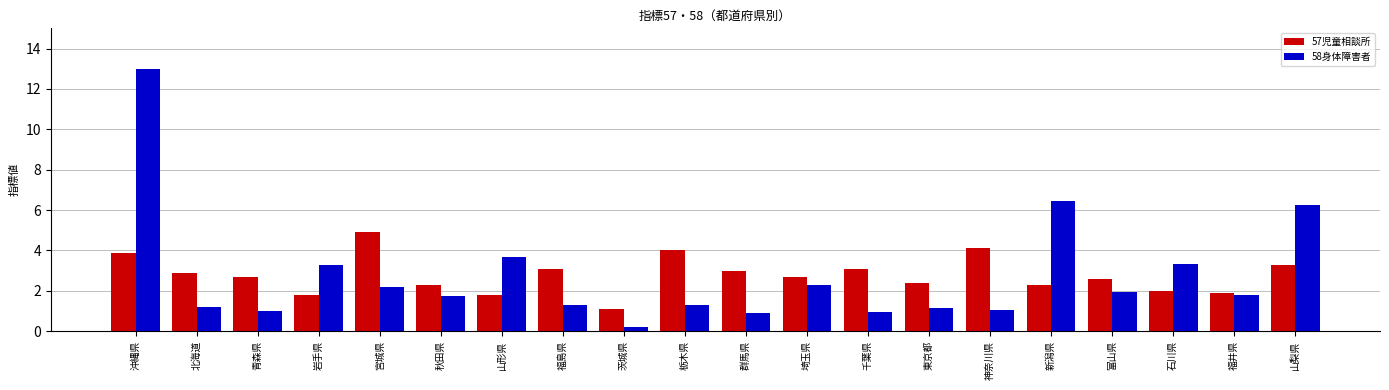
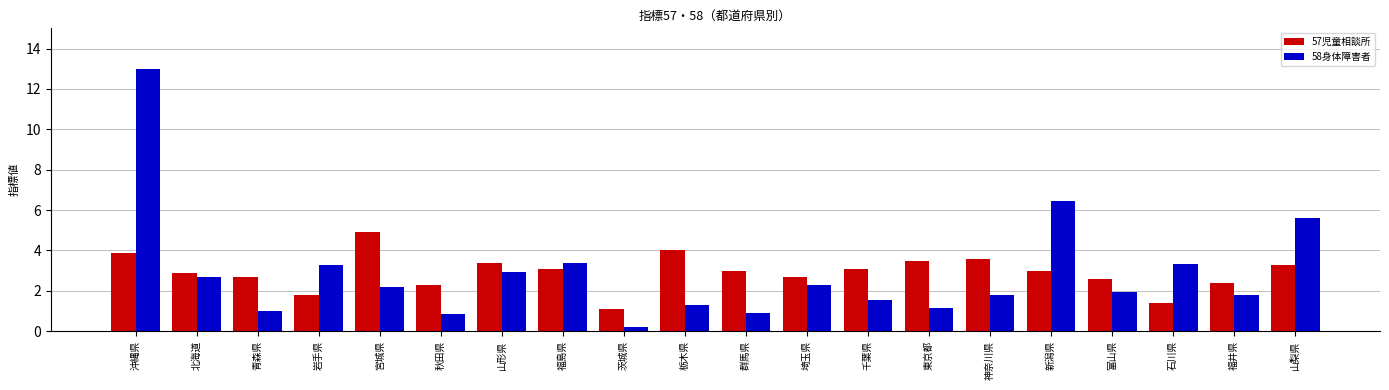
  {
    "57児童相談所": {
      "沖縄県": 3.9,
      "北海道": 2.9,
      "青森県": 2.7,
      "岩手県": 1.8,
      "宮城県": 4.9,
      "秋田県": 2.3,
-     "山形県": 1.8,
+     "山形県": 3.4,
      "福島県": 3.1,
      "茨城県": 1.1,
      "栃木県": 4.0,
      "群馬県": 3.0,
      "埼玉県": 2.7,
      "千葉県": 3.1,
-     "東京都": 2.4,
-     "神奈川県": 4.1,
-     "新潟県": 2.3,
+     "東京都": 3.5,
+     "神奈川県": 3.6,
+     "新潟県": 3.0,
      "富山県": 2.6,
-     "石川県": 2.0,
-     "福井県": 1.9,
+     "石川県": 1.4,
+     "福井県": 2.4,
      "山梨県": 3.3
    },
    "58身体障害者": {
      "沖縄県": 13.0,
-     "北海道": 1.2,
+     "北海道": 2.7,
      "青森県": 1.0,
      "岩手県": 3.3,
      "宮城県": 2.2,
-     "秋田県": 1.8,
-     "山形県": 3.7,
-     "福島県": 1.3,
+     "秋田県": 0.9,
+     "山形県": 2.9,
+     "福島県": 3.4,
      "茨城県": 0.2,
      "栃木県": 1.3,
      "群馬県": 0.9,
      "埼玉県": 2.3,
-     "千葉県": 1.0,
+     "千葉県": 1.5,
      "東京都": 1.2,
-     "神奈川県": 1.0,
+     "神奈川県": 1.8,
      "新潟県": 6.4,
      "富山県": 2.0,
      "石川県": 3.3,
      "福井県": 1.8,
-     "山梨県": 6.3
+     "山梨県": 5.6
    }
  }
